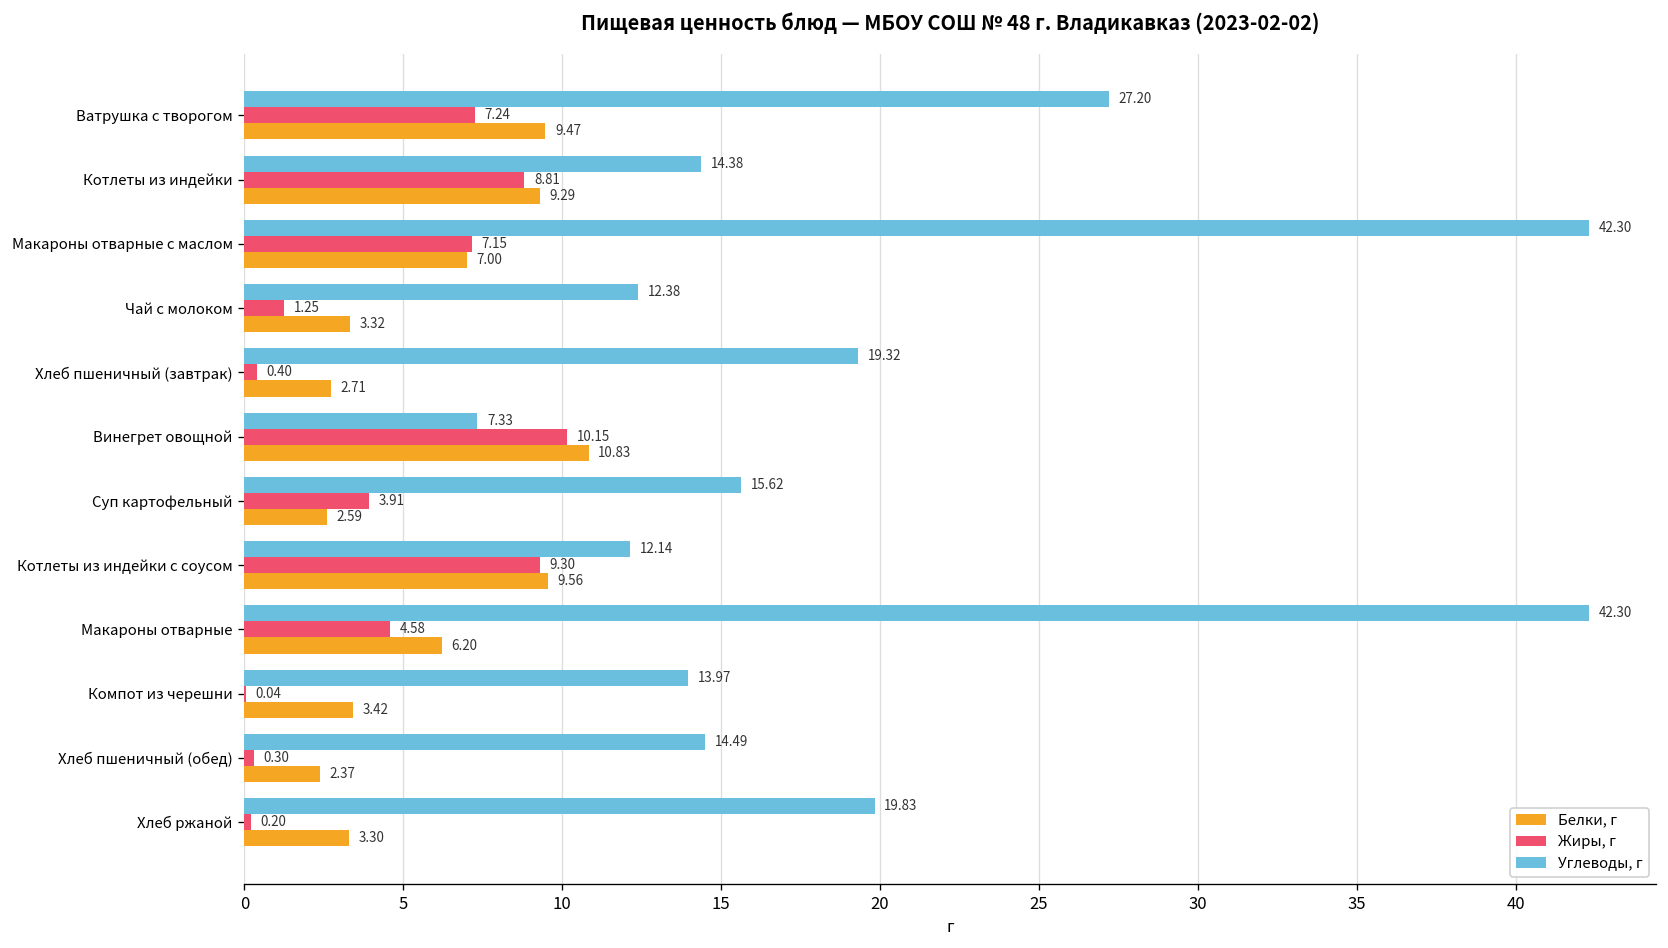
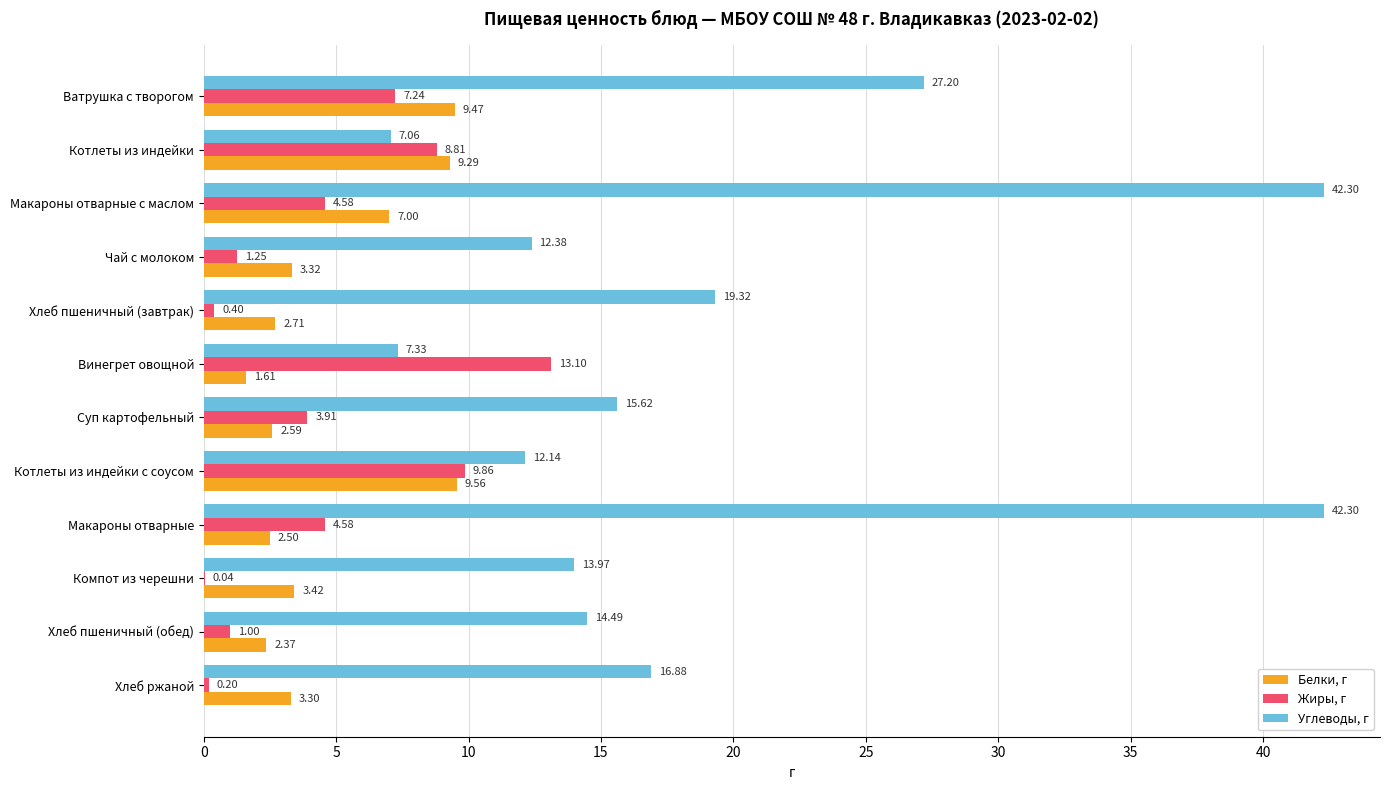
  {
    "Белки, г": {
      "Ватрушка с творогом": 9.47,
      "Котлеты из индейки": 9.29,
      "Макароны отварные с маслом": 7.00,
      "Чай с молоком": 3.32,
      "Хлеб пшеничный (завтрак)": 2.71,
-     "Винегрет овощной": 10.83,
+     "Винегрет овощной": 1.61,
      "Суп картофельный": 2.59,
      "Котлеты из индейки с соусом": 9.56,
-     "Макароны отварные": 6.20,
+     "Макароны отварные": 2.50,
      "Компот из черешни": 3.42,
      "Хлеб пшеничный (обед)": 2.37,
      "Хлеб ржаной": 3.30
    },
    "Жиры, г": {
      "Ватрушка с творогом": 7.24,
      "Котлеты из индейки": 8.81,
-     "Макароны отварные с маслом": 7.15,
+     "Макароны отварные с маслом": 4.58,
      "Чай с молоком": 1.25,
      "Хлеб пшеничный (завтрак)": 0.40,
-     "Винегрет овощной": 10.15,
+     "Винегрет овощной": 13.10,
      "Суп картофельный": 3.91,
-     "Котлеты из индейки с соусом": 9.30,
+     "Котлеты из индейки с соусом": 9.86,
      "Макароны отварные": 4.58,
      "Компот из черешни": 0.04,
-     "Хлеб пшеничный (обед)": 0.30,
+     "Хлеб пшеничный (обед)": 1.00,
      "Хлеб ржаной": 0.20
    },
    "Углеводы, г": {
      "Ватрушка с творогом": 27.20,
-     "Котлеты из индейки": 14.38,
+     "Котлеты из индейки": 7.06,
      "Макароны отварные с маслом": 42.30,
      "Чай с молоком": 12.38,
      "Хлеб пшеничный (завтрак)": 19.32,
      "Винегрет овощной": 7.33,
      "Суп картофельный": 15.62,
      "Котлеты из индейки с соусом": 12.14,
      "Макароны отварные": 42.30,
      "Компот из черешни": 13.97,
      "Хлеб пшеничный (обед)": 14.49,
-     "Хлеб ржаной": 19.83
+     "Хлеб ржаной": 16.88
    }
  }
